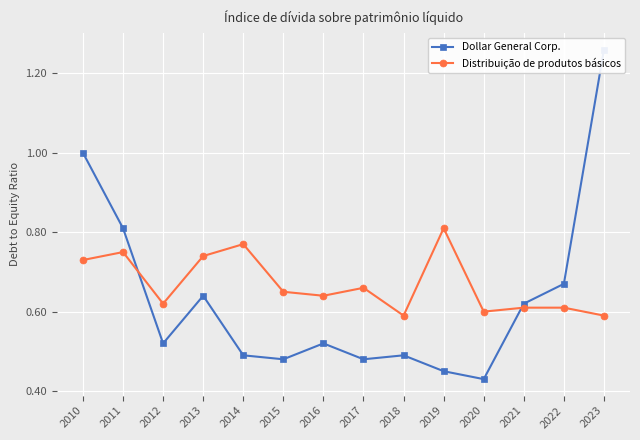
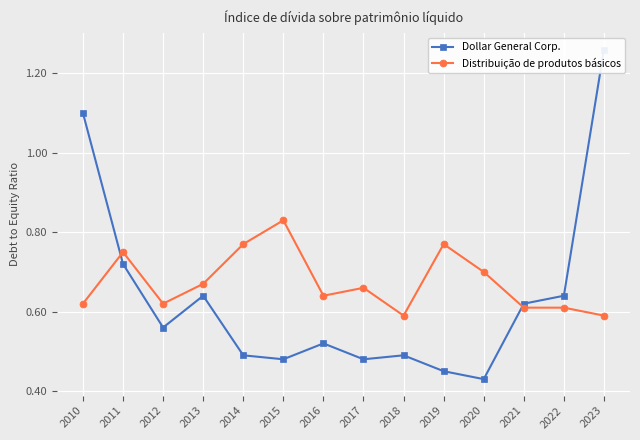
  {
    "Dollar General Corp.": {
-     "2010": 1.0,
-     "2011": 0.81,
-     "2012": 0.52,
+     "2010": 1.1,
+     "2011": 0.72,
+     "2012": 0.56,
      "2013": 0.64,
      "2014": 0.49,
      "2015": 0.48,
      "2016": 0.52,
      "2017": 0.48,
      "2018": 0.49,
      "2019": 0.45,
      "2020": 0.43,
      "2021": 0.62,
-     "2022": 0.67
+     "2022": 0.64
    },
    "Distribuição de produtos básicos": {
-     "2010": 0.73,
+     "2010": 0.62,
      "2011": 0.75,
      "2012": 0.62,
-     "2013": 0.74,
+     "2013": 0.67,
      "2014": 0.77,
-     "2015": 0.65,
+     "2015": 0.83,
      "2016": 0.64,
      "2017": 0.66,
      "2018": 0.59,
-     "2019": 0.81,
-     "2020": 0.6,
+     "2019": 0.77,
+     "2020": 0.7,
      "2021": 0.61,
      "2022": 0.61,
      "2023": 0.59
    }
  }
